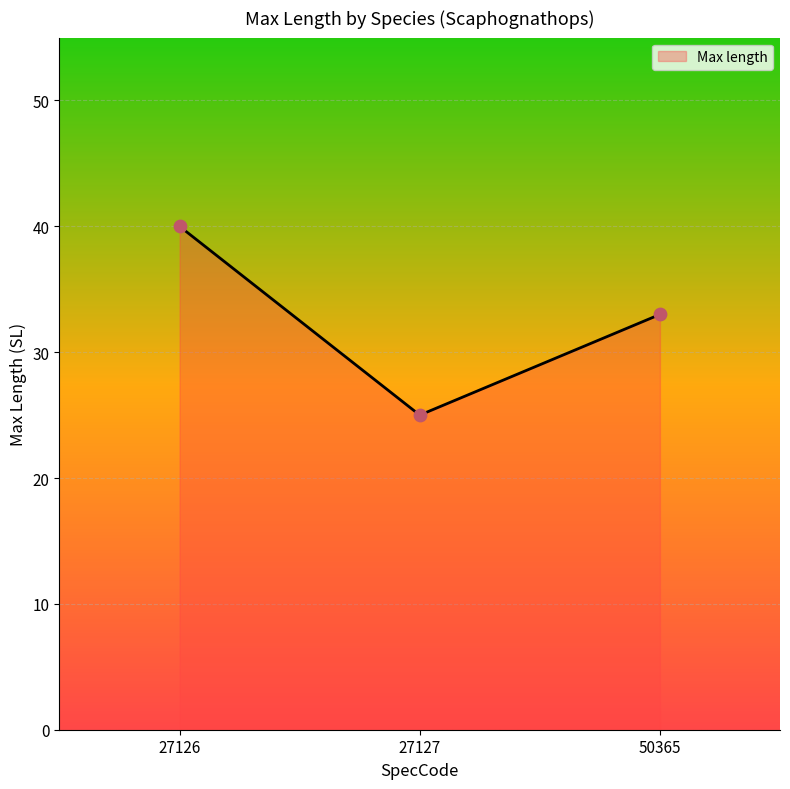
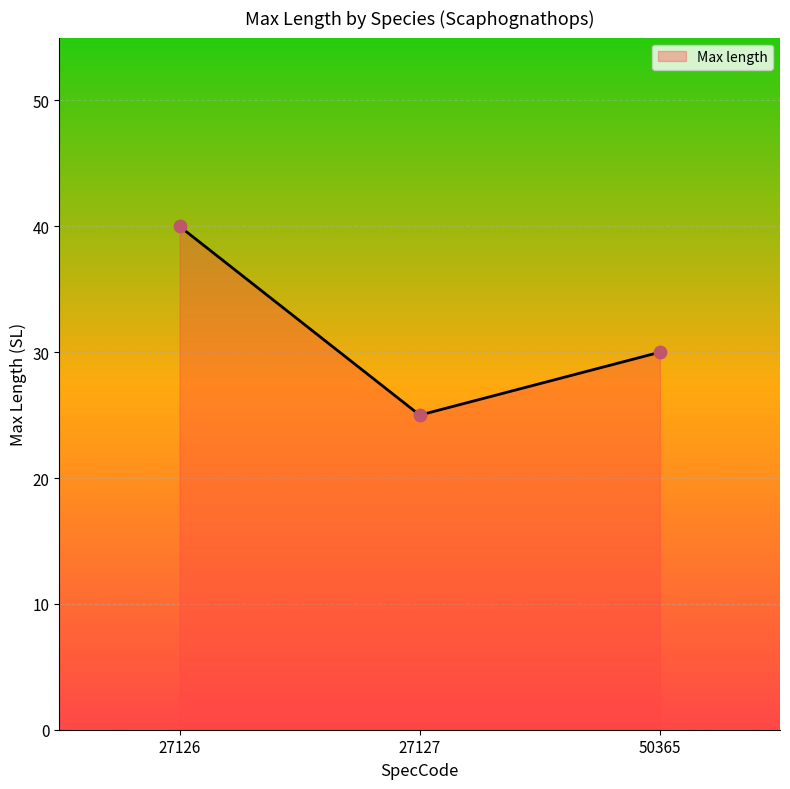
  {
    "27126": 40,
    "27127": 25,
-   "50365": 33
+   "50365": 30
  }
